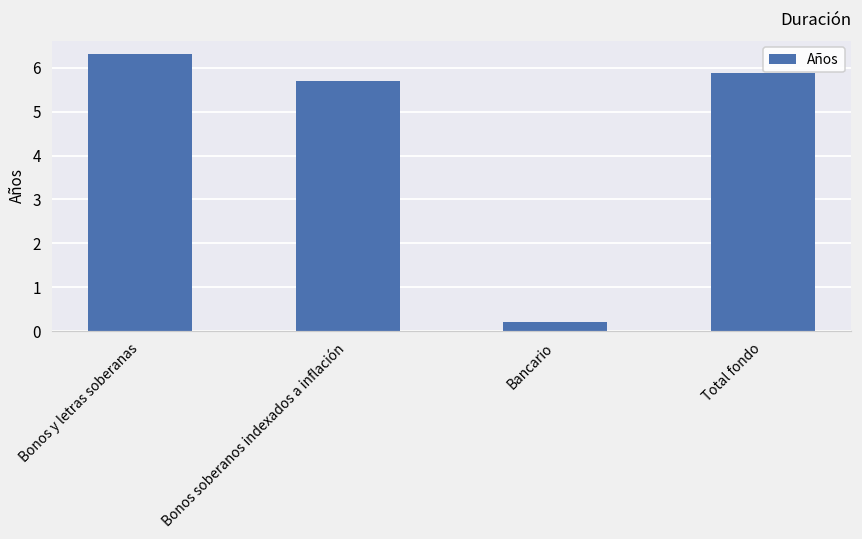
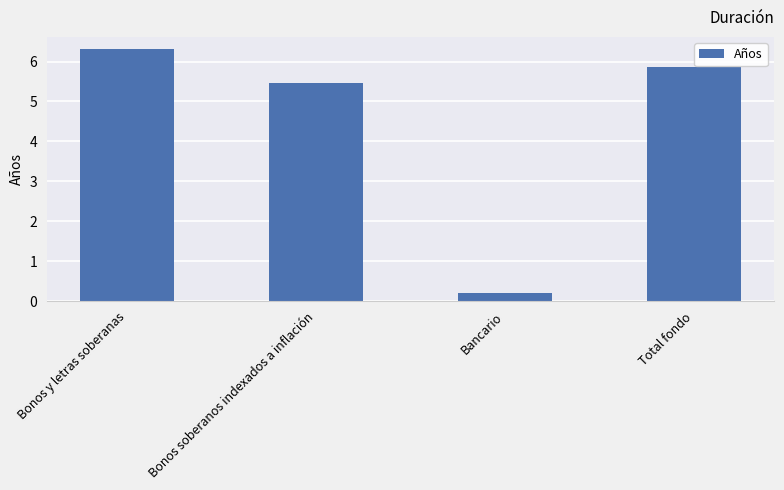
  {
    "Bonos y letras soberanas": 6.3,
-   "Bonos soberanos indexados a inflación": 5.7,
+   "Bonos soberanos indexados a inflación": 5.5,
    "Bancario": 0.2,
    "Total fondo": 5.9
  }
